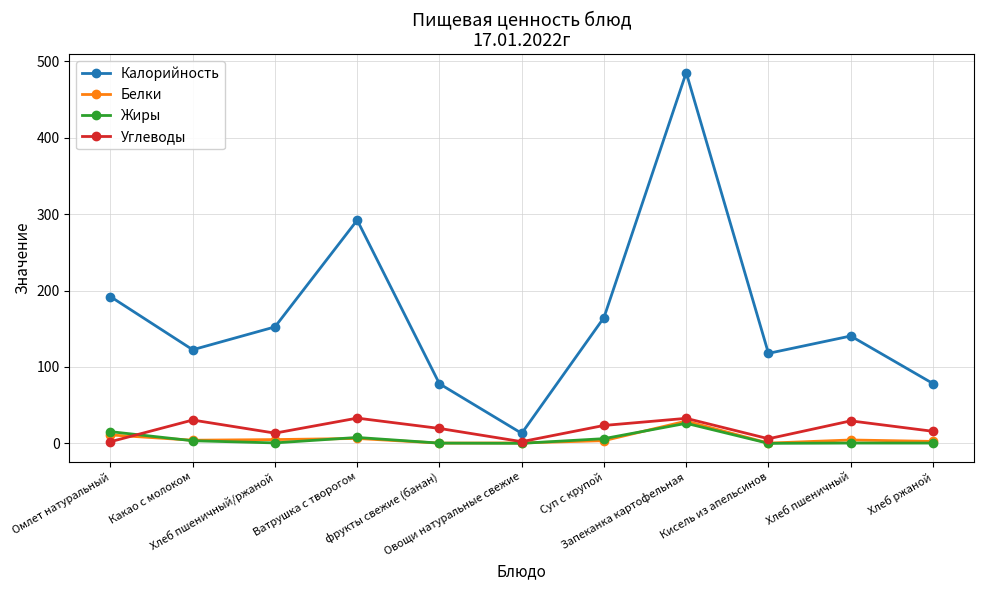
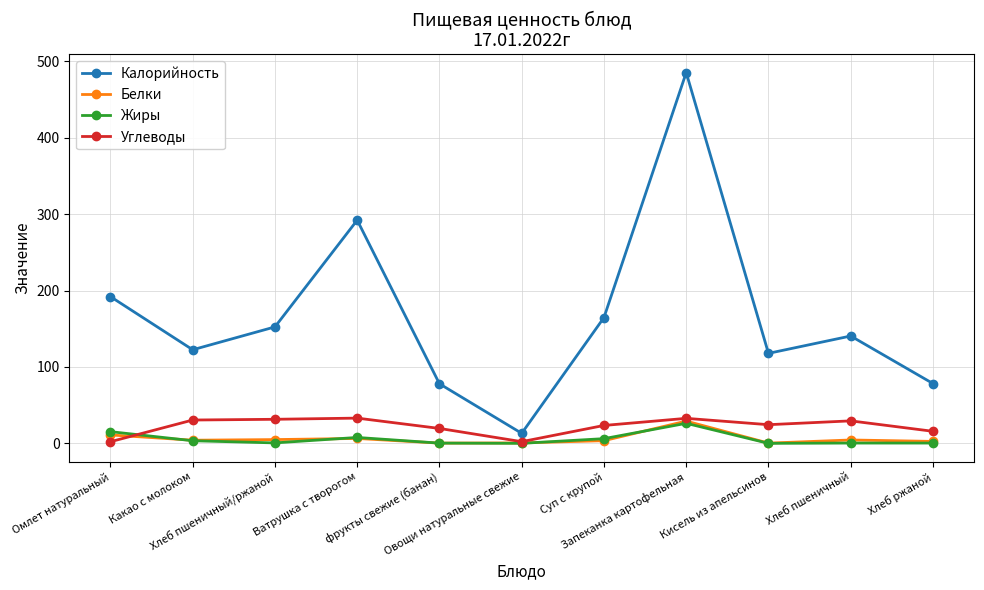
  {
    "Калорийность": {
      "Омлет натуральный": 190,
      "Какао с молоком": 120,
      "Хлеб пшеничный/ржаной": 150,
      "Ватрушка с творогом": 290,
      "фрукты свежие (банан)": 80,
      "Овощи натуральные свежие": 10,
      "Суп с крупой": 160,
      "Запеканка картофельная": 490,
      "Кисель из апельсинов": 120,
      "Хлеб пшеничный": 140,
      "Хлеб ржаной": 80
    },
    "Белки": {
      "Омлет натуральный": 10,
      "Хлеб пшеничный/ржаной": 10,
      "Хлеб пшеничный": 0
    },
    "Жиры": {
      "Омлет натуральный": 20,
      "Хлеб пшеничный/ржаной": 0,
      "Хлеб пшеничный": 0
    },
    "Углеводы": {
      "Омлет натуральный": 0,
      "Какао с молоком": 30,
-     "Хлеб пшеничный/ржаной": 10,
+     "Хлеб пшеничный/ржаной": 30,
      "Ватрушка с творогом": 30,
      "фрукты свежие (банан)": 20,
      "Суп с крупой": 20,
      "Запеканка картофельная": 30,
-     "Кисель из апельсинов": 10,
+     "Кисель из апельсинов": 20,
      "Хлеб пшеничный": 30,
      "Хлеб ржаной": 20
    }
  }
